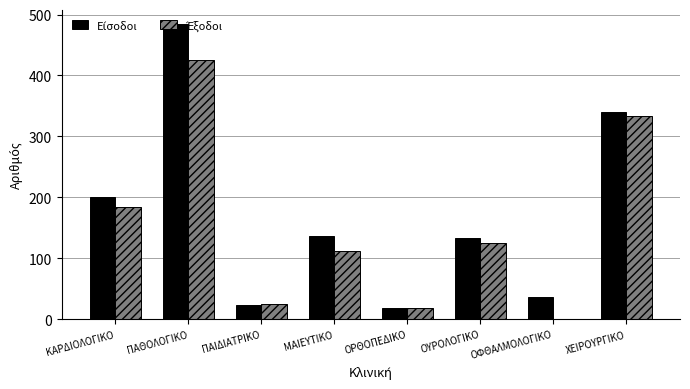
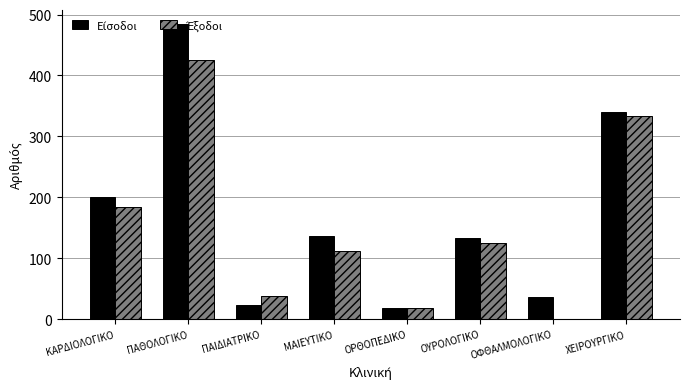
  {
    "Είσοδοι": {
      "ΚΑΡΔΙΟΛΟΓΙΚΟ": 200,
      "ΠΑΘΟΛΟΓΙΚΟ": 480,
      "ΠΑΙΔΙΑΤΡΙΚΟ": 20,
      "ΜΑΙΕΥΤΙΚΟ": 140,
      "ΟΡΘΟΠΕΔΙΚΟ": 20,
      "ΟΥΡΟΛΟΓΙΚΟ": 130,
      "ΟΦΘΑΛΜΟΛΟΓΙΚΟ": 40,
      "ΧΕΙΡΟΥΡΓΙΚΟ": 340
    },
    "Έξοδοι": {
      "ΚΑΡΔΙΟΛΟΓΙΚΟ": 180,
      "ΠΑΘΟΛΟΓΙΚΟ": 430,
-     "ΠΑΙΔΙΑΤΡΙΚΟ": 30,
+     "ΠΑΙΔΙΑΤΡΙΚΟ": 40,
      "ΜΑΙΕΥΤΙΚΟ": 110,
      "ΟΡΘΟΠΕΔΙΚΟ": 20,
      "ΟΥΡΟΛΟΓΙΚΟ": 130,
      "ΟΦΘΑΛΜΟΛΟΓΙΚΟ": 0,
      "ΧΕΙΡΟΥΡΓΙΚΟ": 330
    }
  }
